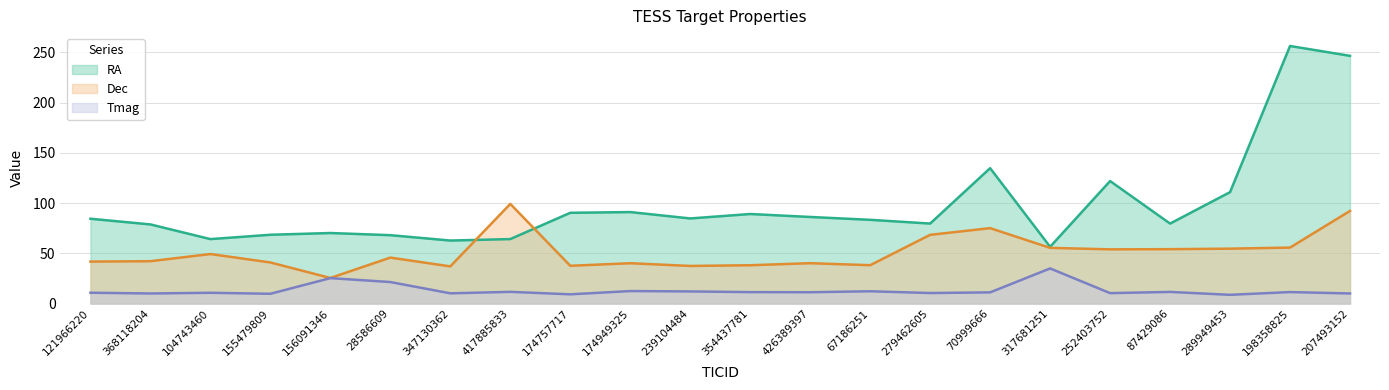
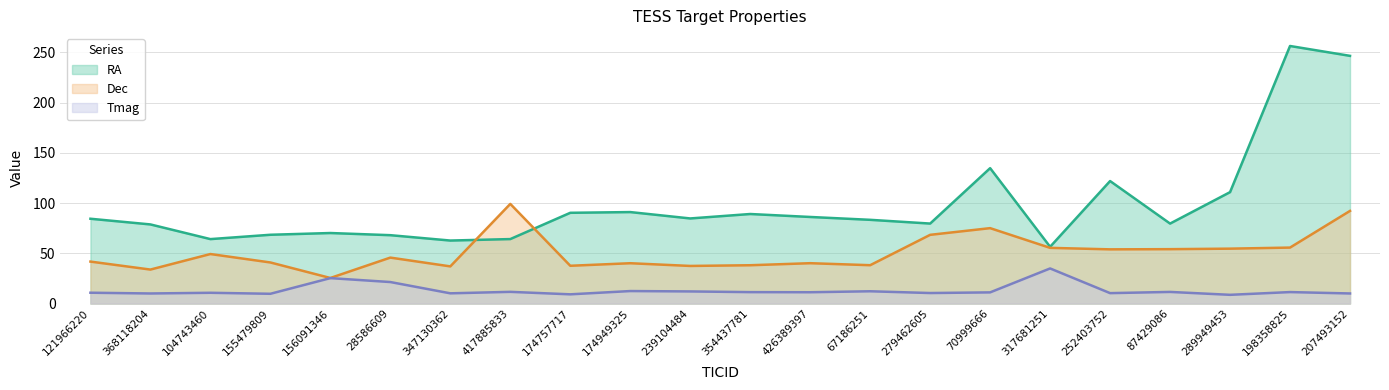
  {
    "RA": {
      "121966220": 84,
      "368118204": 79,
      "104743460": 64,
      "155479809": 68,
      "156091346": 70,
      "28586609": 68,
      "347130362": 63,
      "417885833": 64,
      "174757717": 90,
      "174949325": 91,
      "239104484": 85,
      "354437781": 89,
      "426389397": 86,
      "67186251": 83,
      "279462605": 80,
      "70999666": 135,
      "252403752": 122,
      "87429086": 80,
      "289949453": 111,
      "198358825": 256,
      "207493152": 247
    },
    "Dec": {
      "121966220": 42,
-     "368118204": 42,
+     "368118204": 34,
      "104743460": 49,
      "155479809": 41,
      "28586609": 46,
      "347130362": 37,
      "417885833": 99,
      "174757717": 38,
      "174949325": 40,
      "239104484": 37,
      "354437781": 38,
      "426389397": 40,
      "67186251": 38,
      "279462605": 68,
      "70999666": 75,
      "252403752": 54,
      "87429086": 54,
      "289949453": 55,
      "198358825": 56,
      "207493152": 92
    },
    "Tmag": {
      "121966220": 11,
      "368118204": 10,
      "104743460": 11,
      "155479809": 10,
      "28586609": 21,
      "347130362": 10,
      "417885833": 12,
      "174757717": 9,
      "174949325": 12,
      "239104484": 12,
      "354437781": 11,
      "426389397": 11,
      "67186251": 12,
      "279462605": 10,
      "70999666": 11,
      "317681251": 35,
      "252403752": 10,
      "87429086": 12,
      "289949453": 9,
      "198358825": 11,
      "207493152": 10
    }
  }
